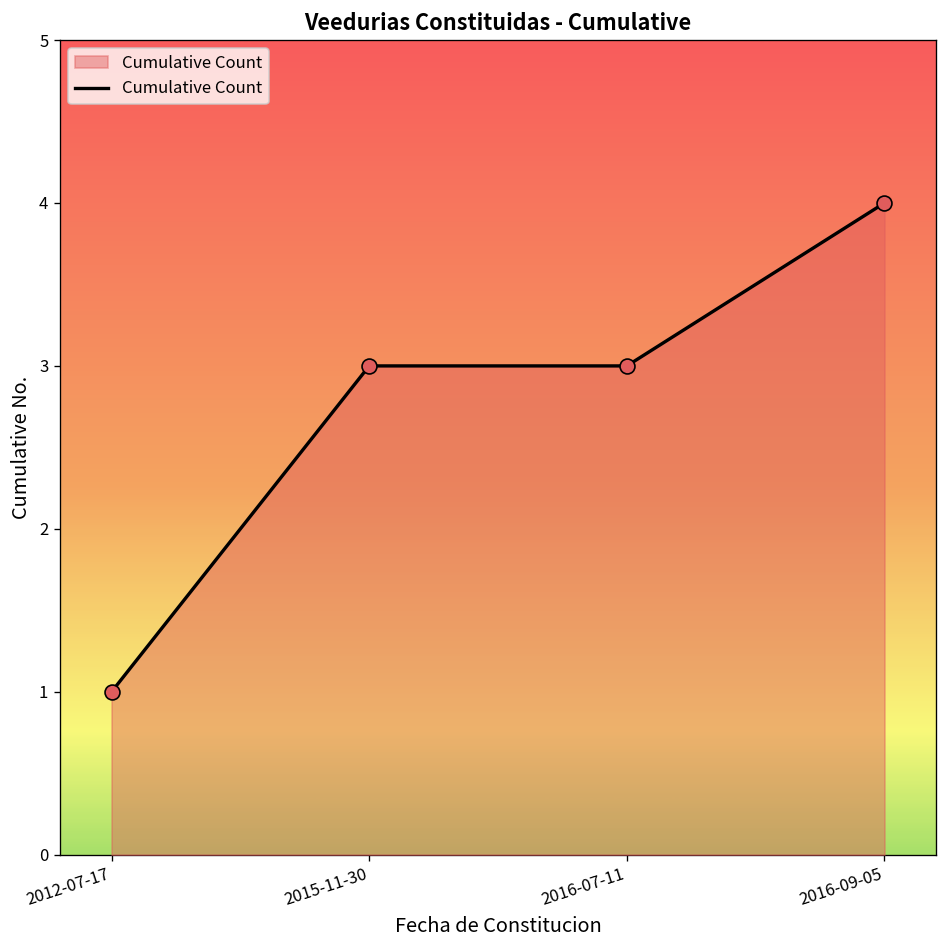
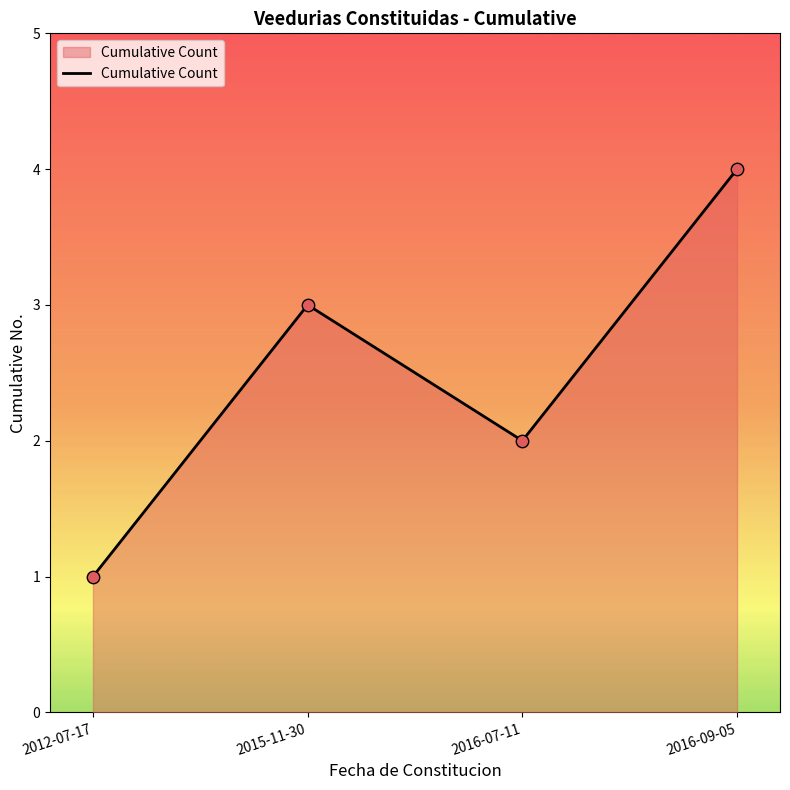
  {
    "2012-07-17": 1,
    "2015-11-30": 3,
-   "2016-07-11": 3,
+   "2016-07-11": 2,
    "2016-09-05": 4
  }
